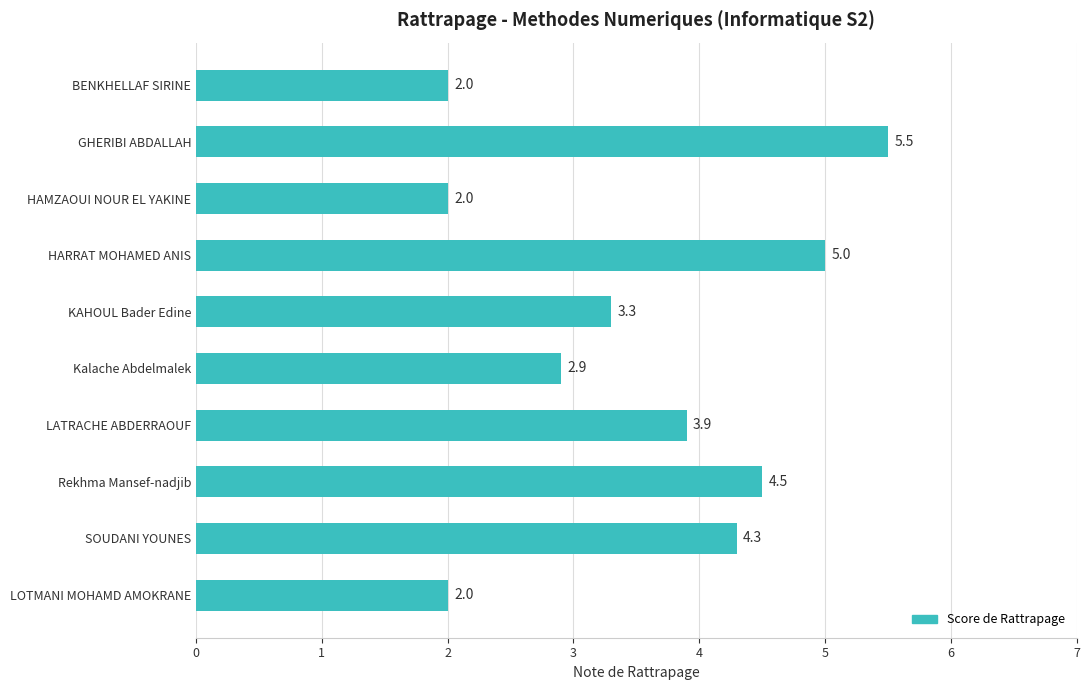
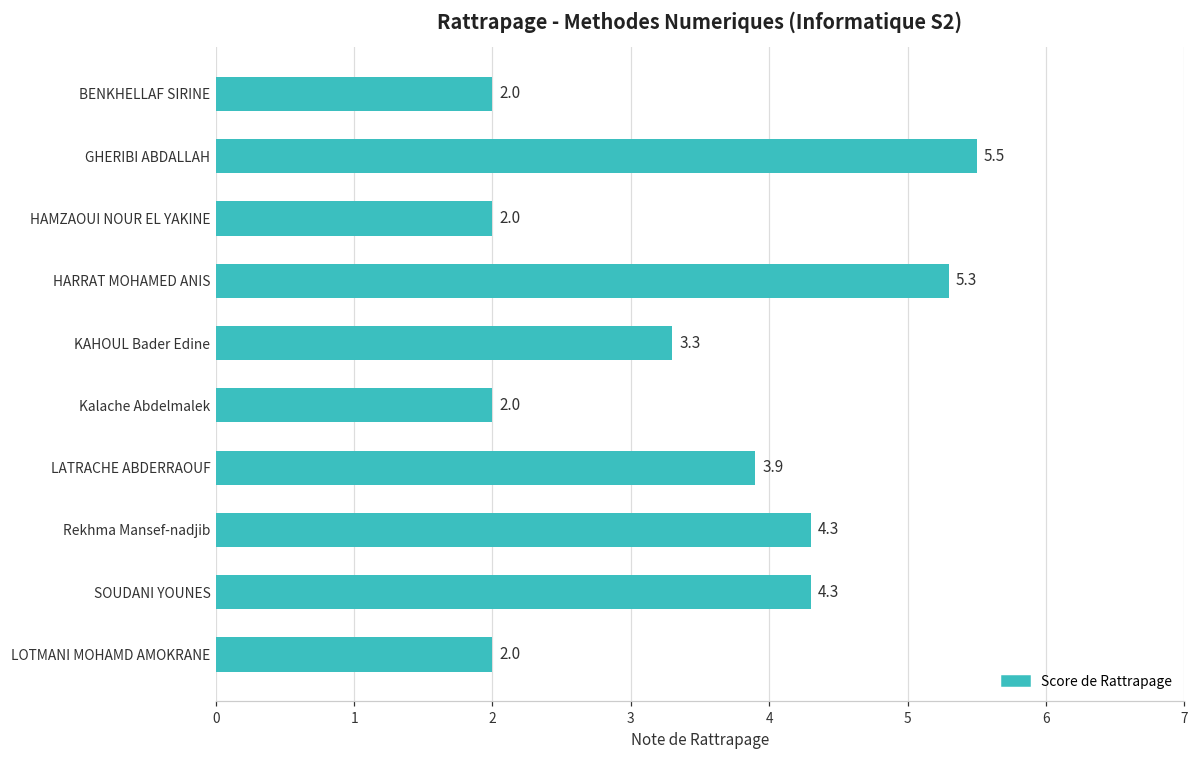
  {
    "BENKHELLAF SIRINE": 2.0,
    "GHERIBI ABDALLAH": 5.5,
    "HAMZAOUI NOUR EL YAKINE": 2.0,
-   "HARRAT MOHAMED ANIS": 5.0,
+   "HARRAT MOHAMED ANIS": 5.3,
    "KAHOUL Bader Edine": 3.3,
-   "Kalache Abdelmalek": 2.9,
+   "Kalache Abdelmalek": 2.0,
    "LATRACHE ABDERRAOUF": 3.9,
-   "Rekhma Mansef-nadjib": 4.5,
+   "Rekhma Mansef-nadjib": 4.3,
    "SOUDANI YOUNES": 4.3,
    "LOTMANI MOHAMD AMOKRANE": 2.0
  }
